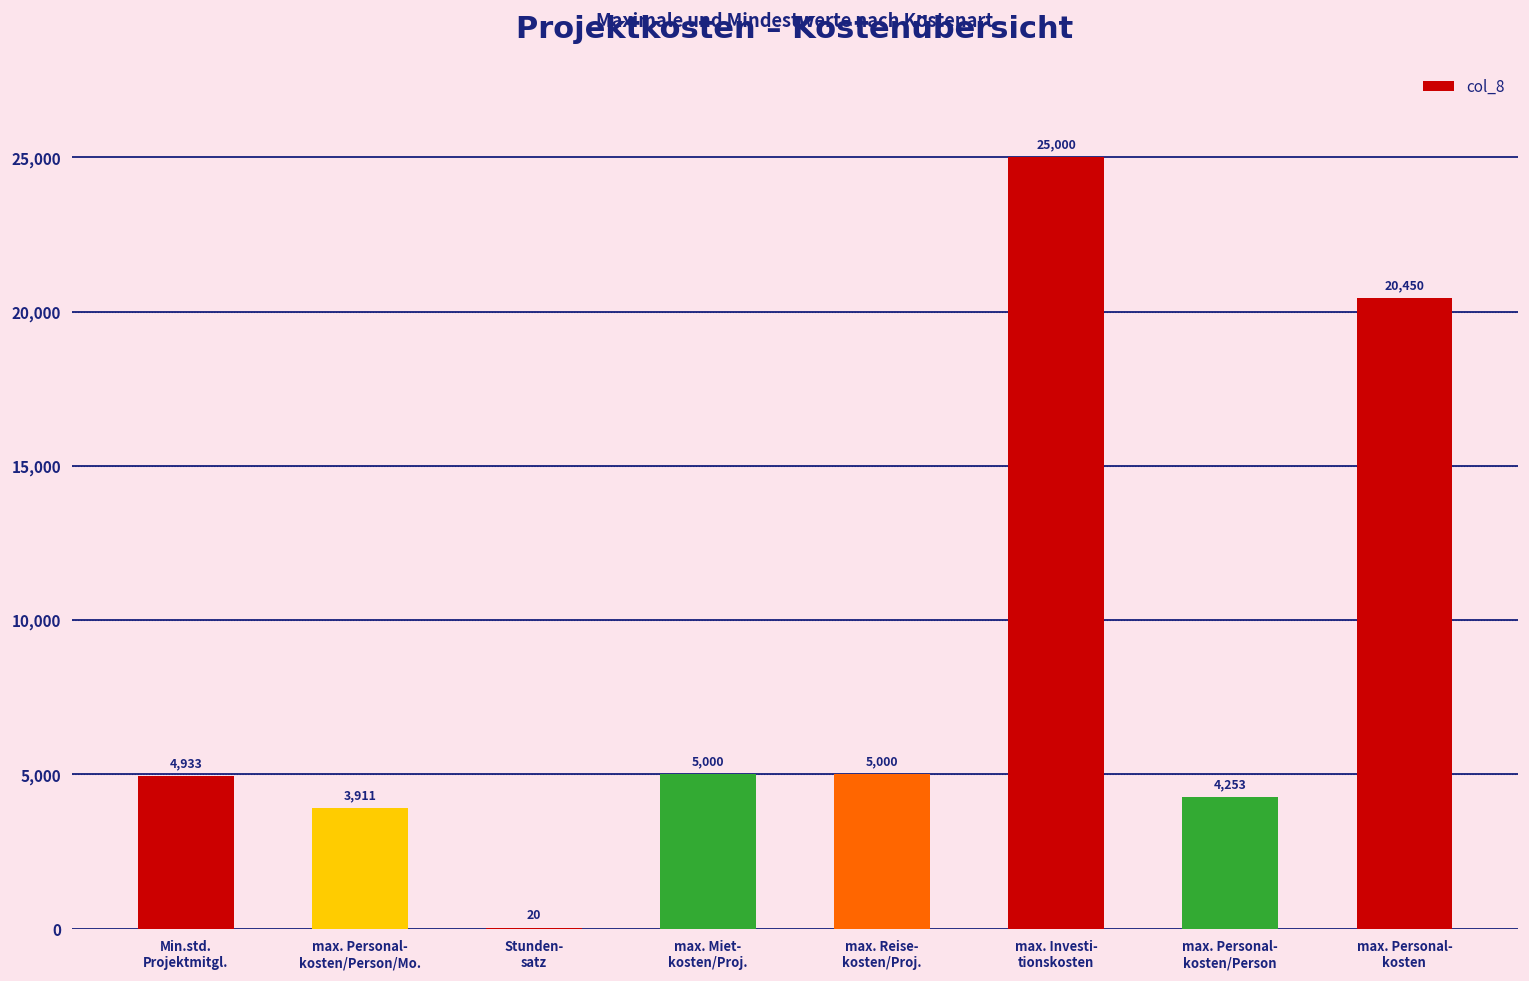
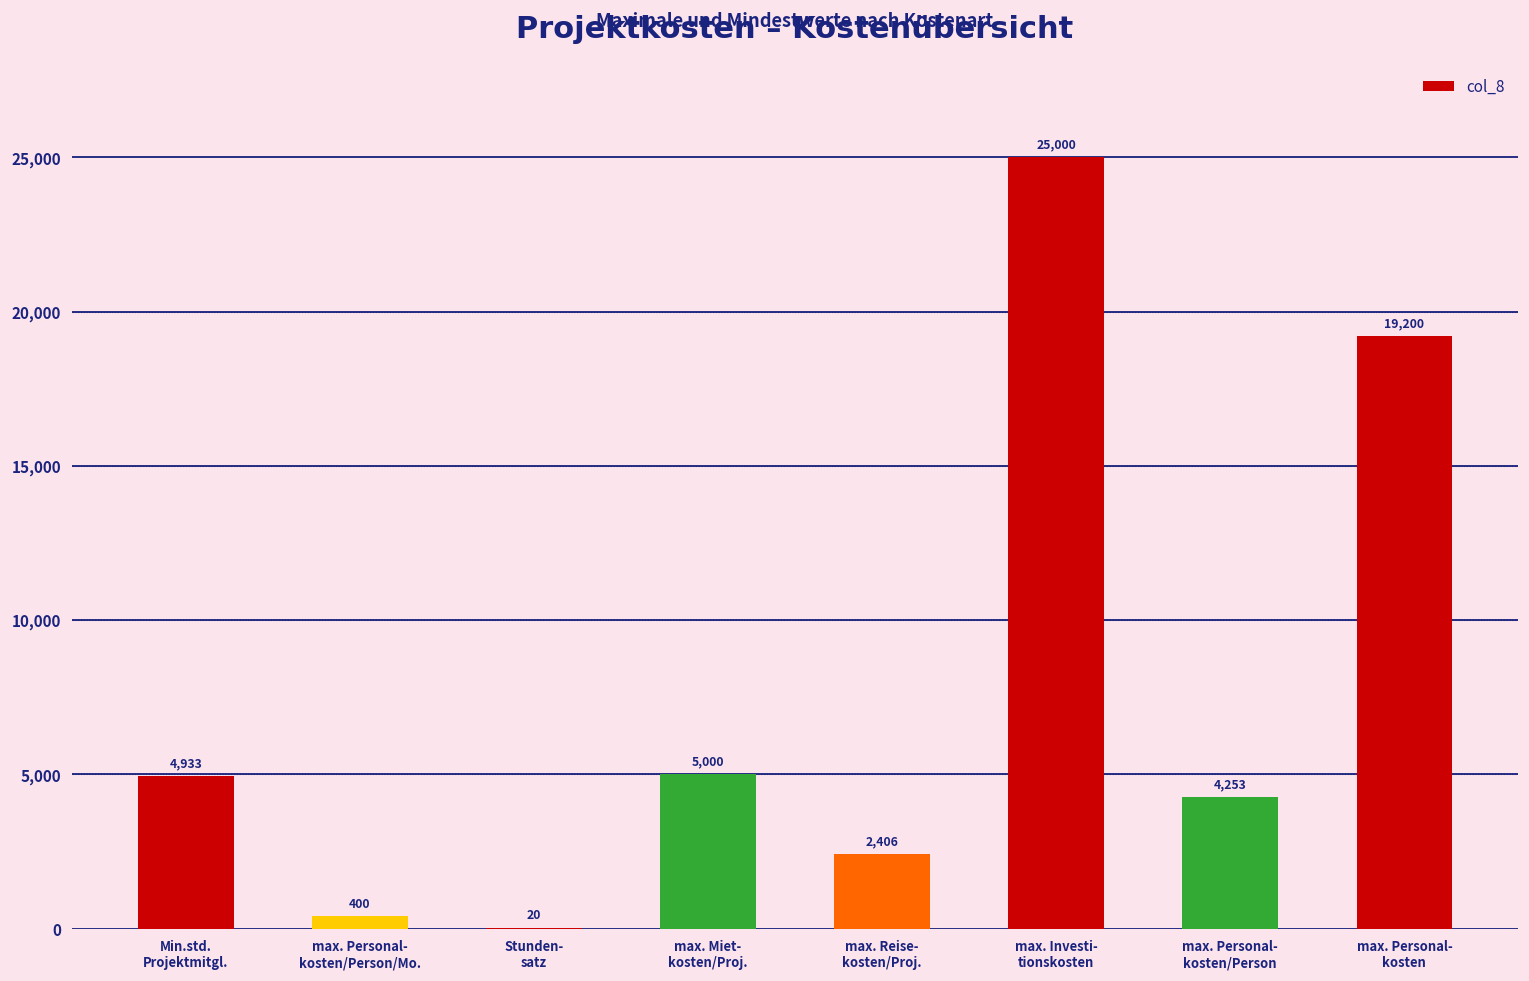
  {
    "Min.std. Projektmitgl.": "4,933",
-   "max. Personal- kosten/Person/Mo.": "3,911",
+   "max. Personal- kosten/Person/Mo.": "400",
    "Stunden- satz": "20",
    "max. Miet- kosten/Proj.": "5,000",
-   "max. Reise- kosten/Proj.": "5,000",
+   "max. Reise- kosten/Proj.": "2,406",
    "max. Investi- tionskosten": "25,000",
    "max. Personal- kosten/Person": "4,253",
-   "max. Personal- kosten": "20,450"
+   "max. Personal- kosten": "19,200"
  }
